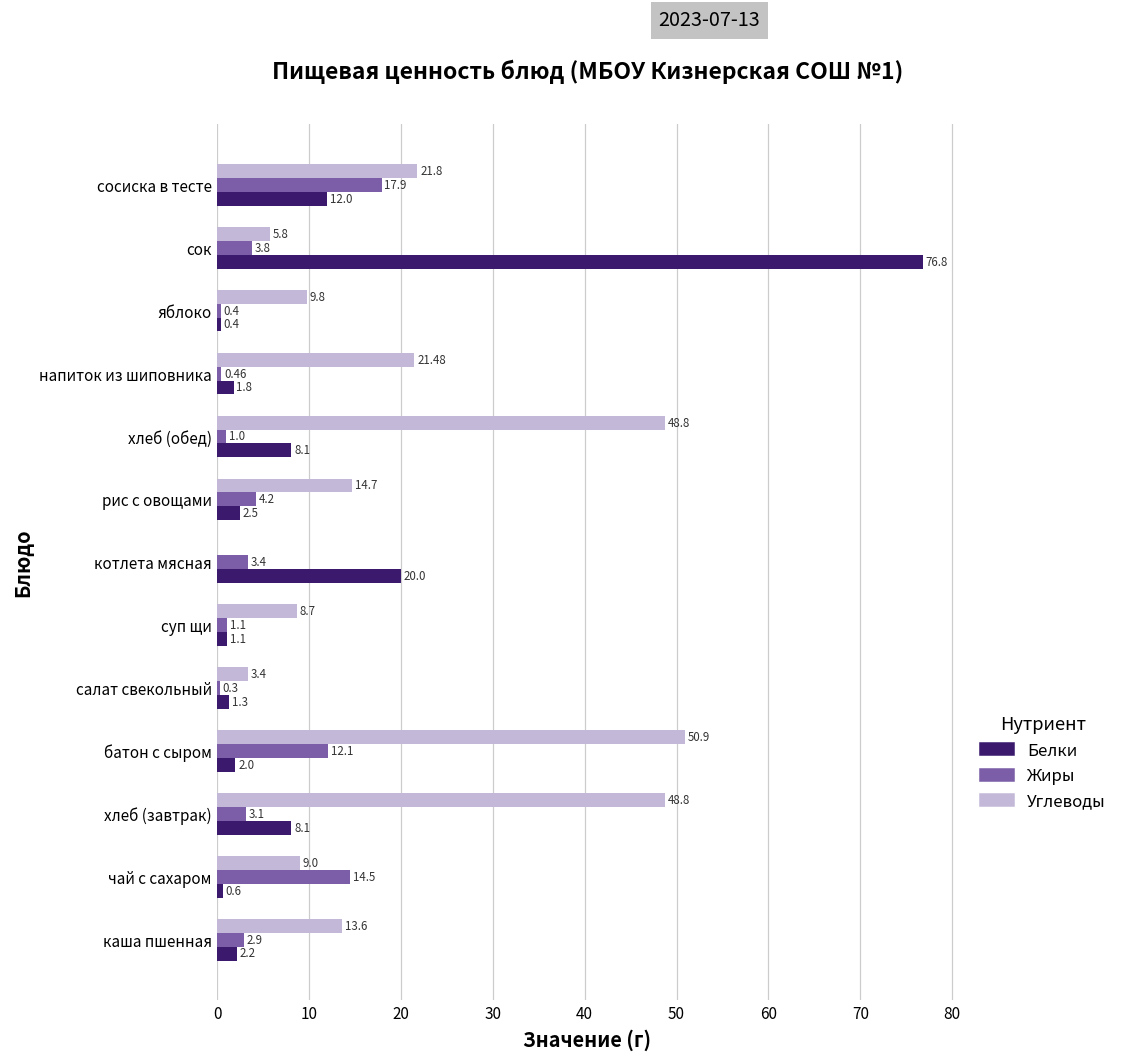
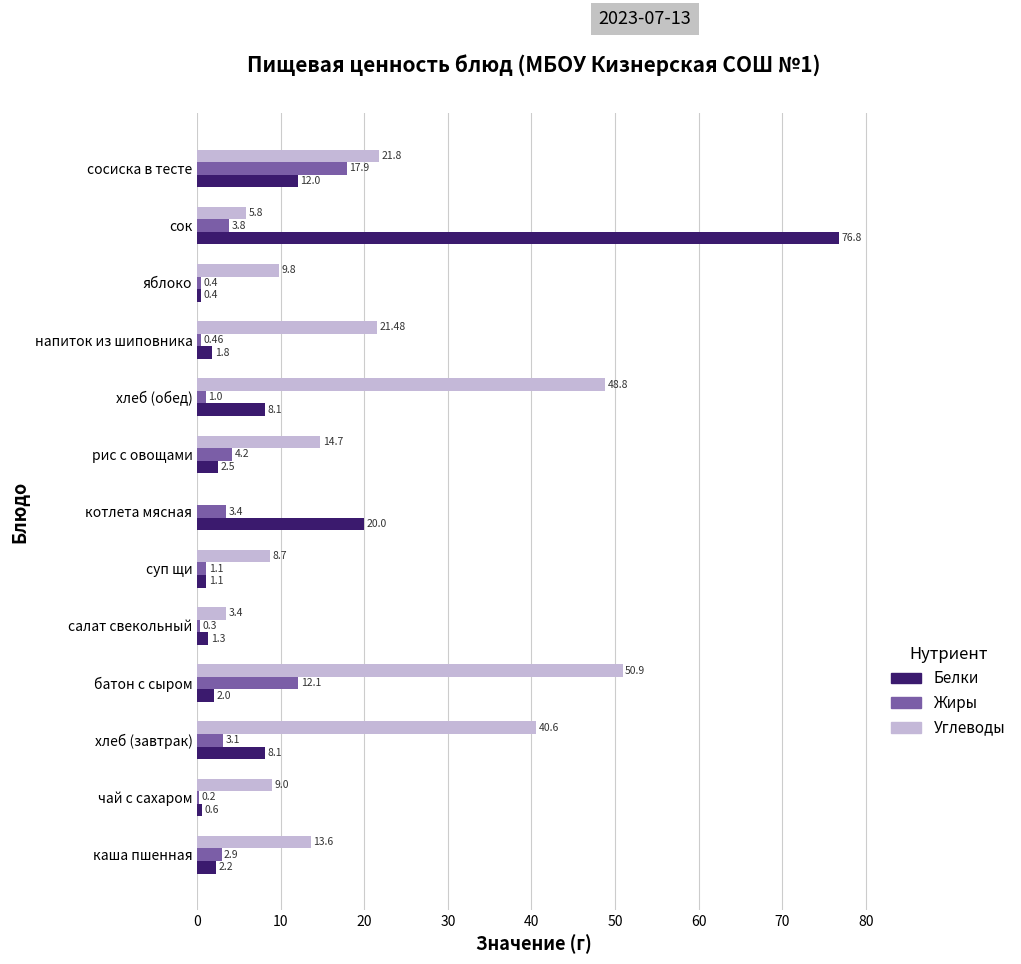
  {
    "Белки": {
      "сосиска в тесте": 12.0,
      "сок": 76.8,
      "яблоко": 0.4,
      "напиток из шиповника": 1.8,
      "хлеб (обед)": 8.1,
      "рис с овощами": 2.5,
      "котлета мясная": 20.0,
      "суп щи": 1.1,
      "салат свекольный": 1.3,
      "батон с сыром": 2.0,
      "хлеб (завтрак)": 8.1,
      "чай с сахаром": 0.6,
      "каша пшенная": 2.2
    },
    "Жиры": {
      "сосиска в тесте": 17.9,
      "сок": 3.8,
      "яблоко": 0.4,
      "напиток из шиповника": 0.46,
      "хлеб (обед)": 1.0,
      "рис с овощами": 4.2,
      "котлета мясная": 3.4,
      "суп щи": 1.1,
      "салат свекольный": 0.3,
      "батон с сыром": 12.1,
      "хлеб (завтрак)": 3.1,
-     "чай с сахаром": 14.5,
+     "чай с сахаром": 0.2,
      "каша пшенная": 2.9
    },
    "Углеводы": {
      "сосиска в тесте": 21.8,
      "сок": 5.8,
      "яблоко": 9.8,
      "напиток из шиповника": 21.48,
      "хлеб (обед)": 48.8,
      "рис с овощами": 14.7,
      "суп щи": 8.7,
      "салат свекольный": 3.4,
      "батон с сыром": 50.9,
-     "хлеб (завтрак)": 48.8,
+     "хлеб (завтрак)": 40.6,
      "чай с сахаром": 9.0,
      "каша пшенная": 13.6
    }
  }
